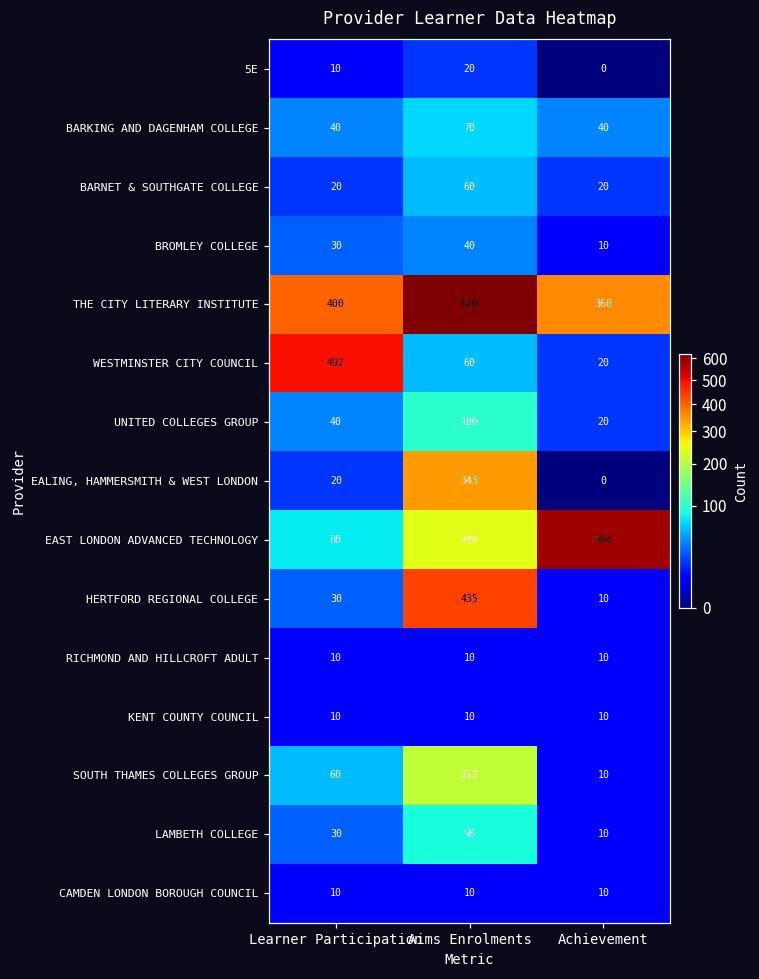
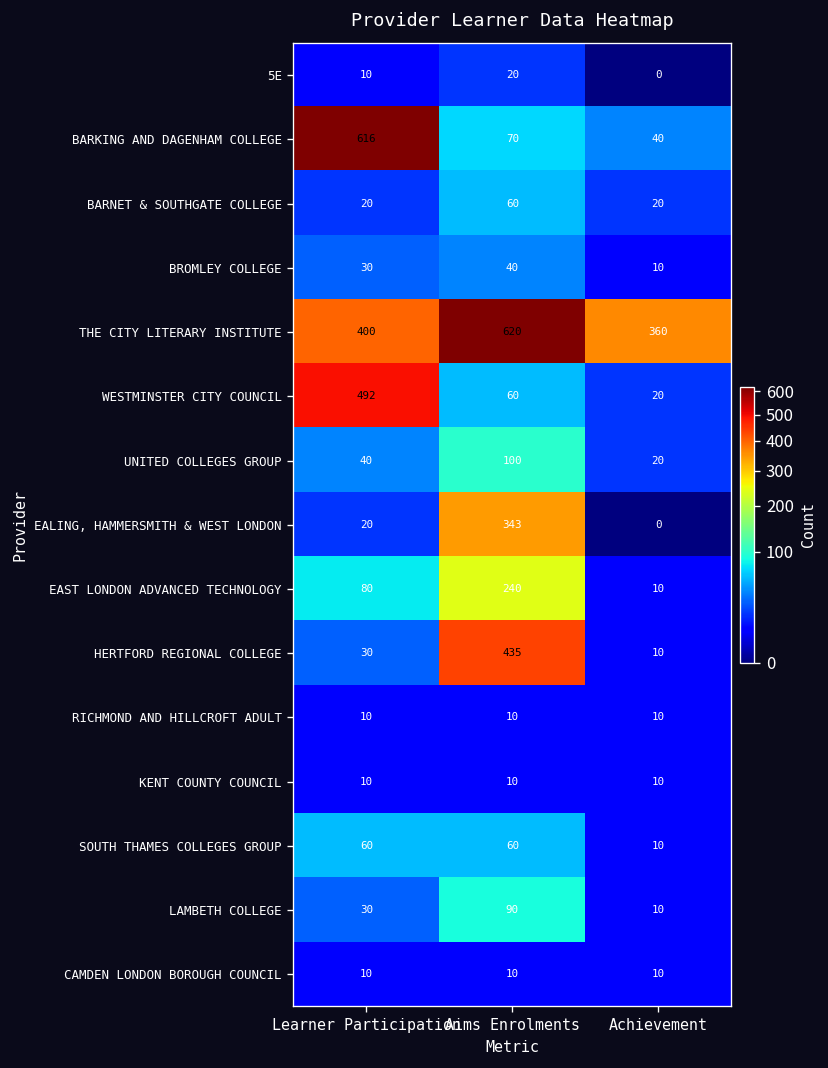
  {
    "5E": {
      "Learner Participation": 10,
      "Aims Enrolments": 20,
      "Achievement": 0
    },
    "BARKING AND DAGENHAM COLLEGE": {
-     "Learner Participation": 40,
+     "Learner Participation": 616,
      "Aims Enrolments": 70,
      "Achievement": 40
    },
    "BARNET & SOUTHGATE COLLEGE": {
      "Learner Participation": 20,
      "Aims Enrolments": 60,
      "Achievement": 20
    },
    "BROMLEY COLLEGE": {
      "Learner Participation": 30,
      "Aims Enrolments": 40,
      "Achievement": 10
    },
    "THE CITY LITERARY INSTITUTE": {
      "Learner Participation": 400,
      "Aims Enrolments": 620,
      "Achievement": 360
    },
    "WESTMINSTER CITY COUNCIL": {
      "Learner Participation": 492,
      "Aims Enrolments": 60,
      "Achievement": 20
    },
    "UNITED COLLEGES GROUP": {
      "Learner Participation": 40,
      "Aims Enrolments": 100,
      "Achievement": 20
    },
    "EALING, HAMMERSMITH & WEST LONDON": {
      "Learner Participation": 20,
      "Aims Enrolments": 343,
      "Achievement": 0
    },
    "EAST LONDON ADVANCED TECHNOLOGY": {
      "Learner Participation": 80,
      "Aims Enrolments": 240,
-     "Achievement": 584
+     "Achievement": 10
    },
    "HERTFORD REGIONAL COLLEGE": {
      "Learner Participation": 30,
      "Aims Enrolments": 435,
      "Achievement": 10
    },
    "RICHMOND AND HILLCROFT ADULT": {
      "Learner Participation": 10,
      "Aims Enrolments": 10,
      "Achievement": 10
    },
    "KENT COUNTY COUNCIL": {
      "Learner Participation": 10,
      "Aims Enrolments": 10,
      "Achievement": 10
    },
    "SOUTH THAMES COLLEGES GROUP": {
      "Learner Participation": 60,
-     "Aims Enrolments": 212,
+     "Aims Enrolments": 60,
      "Achievement": 10
    },
    "LAMBETH COLLEGE": {
      "Learner Participation": 30,
      "Aims Enrolments": 90,
      "Achievement": 10
    },
    "CAMDEN LONDON BOROUGH COUNCIL": {
      "Learner Participation": 10,
      "Aims Enrolments": 10,
      "Achievement": 10
    }
  }
